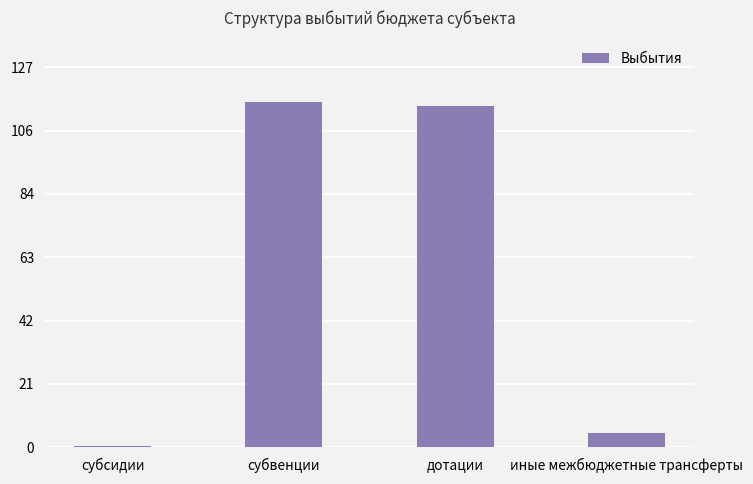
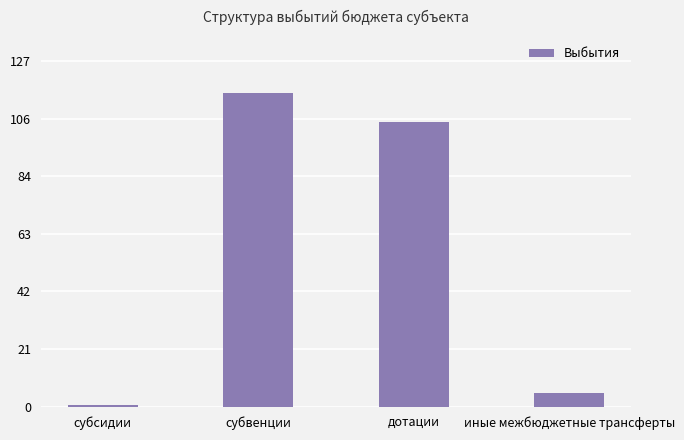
  {
    "субвенции": 116,
-   "дотации": 115,
+   "дотации": 105,
    "иные межбюджетные трансферты": 5
  }
